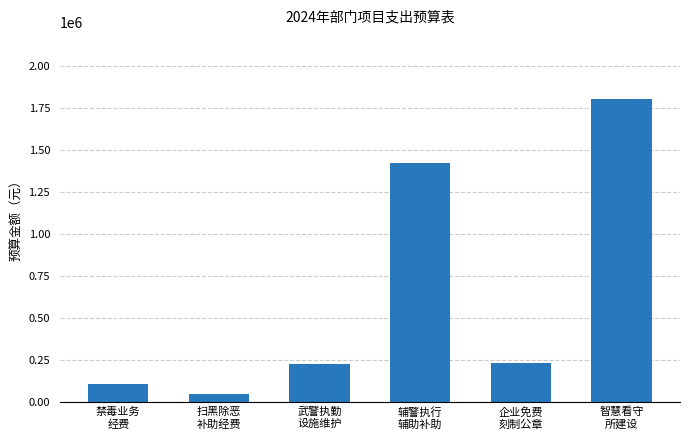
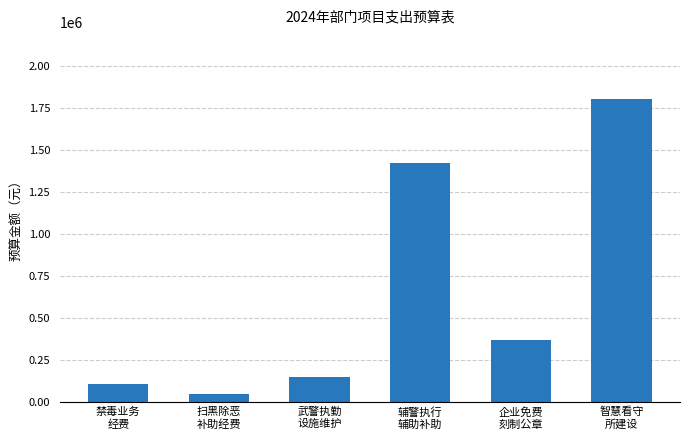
  {
    "禁毒业务 经费": 110000,
    "扫黑除恶 补助经费": 50000,
-   "武警执勤 设施维护": 230000,
+   "武警执勤 设施维护": 150000,
    "辅警执行 辅助补助": 1420000,
-   "企业免费 刻制公章": 230000,
+   "企业免费 刻制公章": 370000,
    "智慧看守 所建设": 1800000
  }
